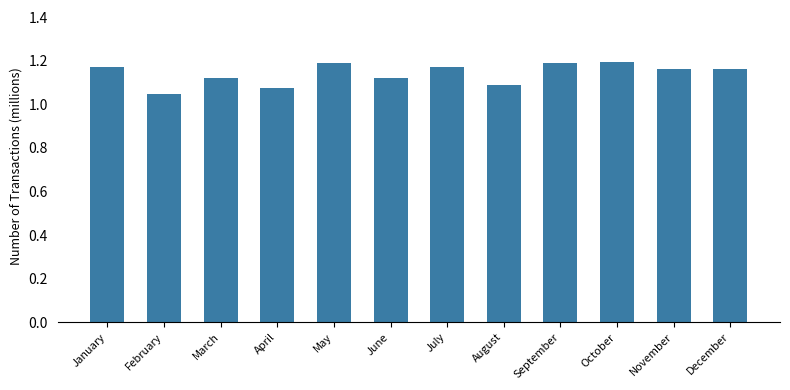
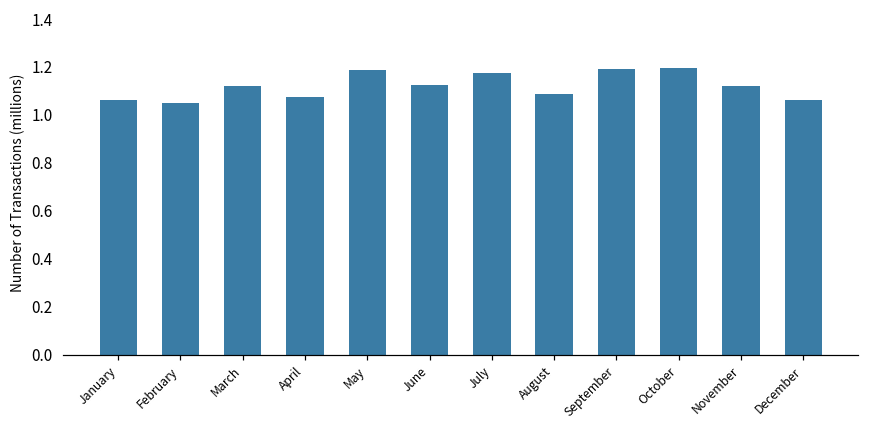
  {
-   "January": 1.17,
+   "January": 1.06,
    "February": 1.05,
    "March": 1.12,
    "April": 1.08,
    "May": 1.19,
    "June": 1.12,
    "July": 1.17,
    "August": 1.09,
    "September": 1.19,
    "October": 1.19,
-   "November": 1.16,
-   "December": 1.16
+   "November": 1.12,
+   "December": 1.06
  }
